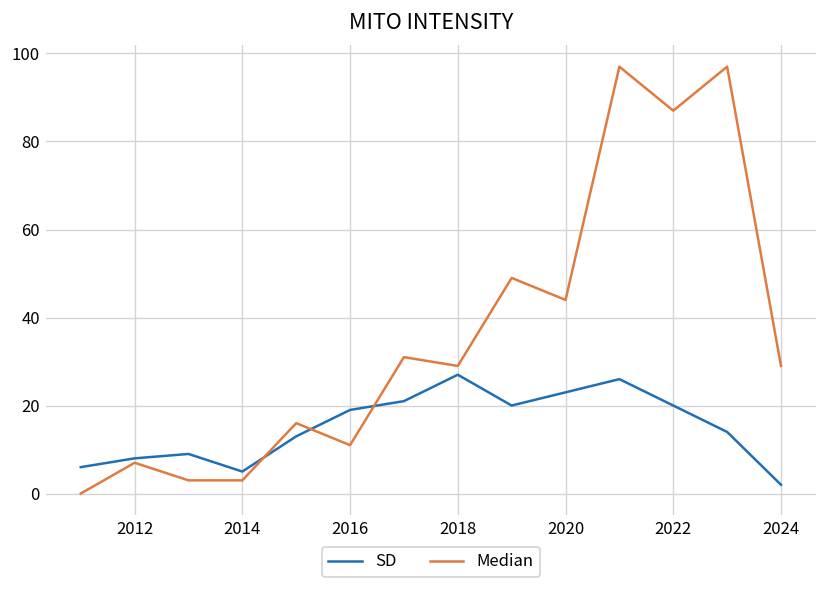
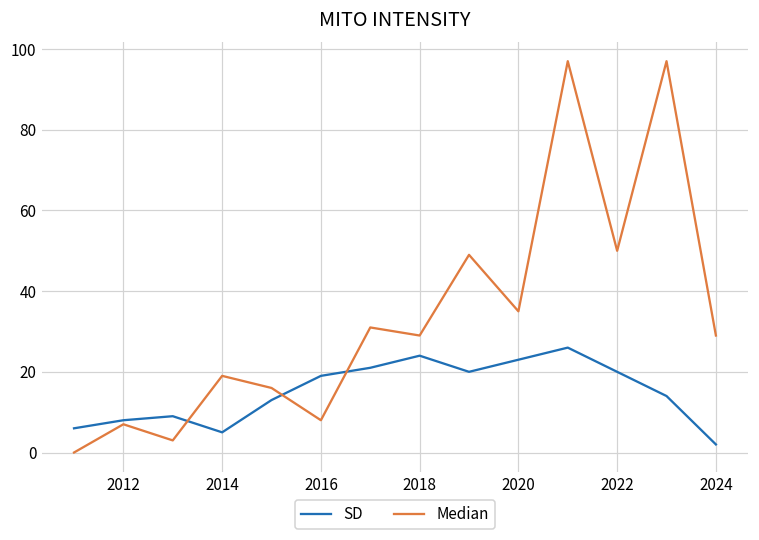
  {
    "SD": {
      "2012": 8,
      "2014": 5,
      "2016": 19,
-     "2018": 27,
+     "2018": 24,
      "2020": 23,
      "2022": 20,
      "2024": 2
    },
    "Median": {
      "2012": 7,
-     "2014": 3,
-     "2016": 11,
+     "2014": 19,
+     "2016": 8,
      "2018": 29,
-     "2020": 44,
-     "2022": 87,
+     "2020": 35,
+     "2022": 50,
      "2024": 29
    }
  }
